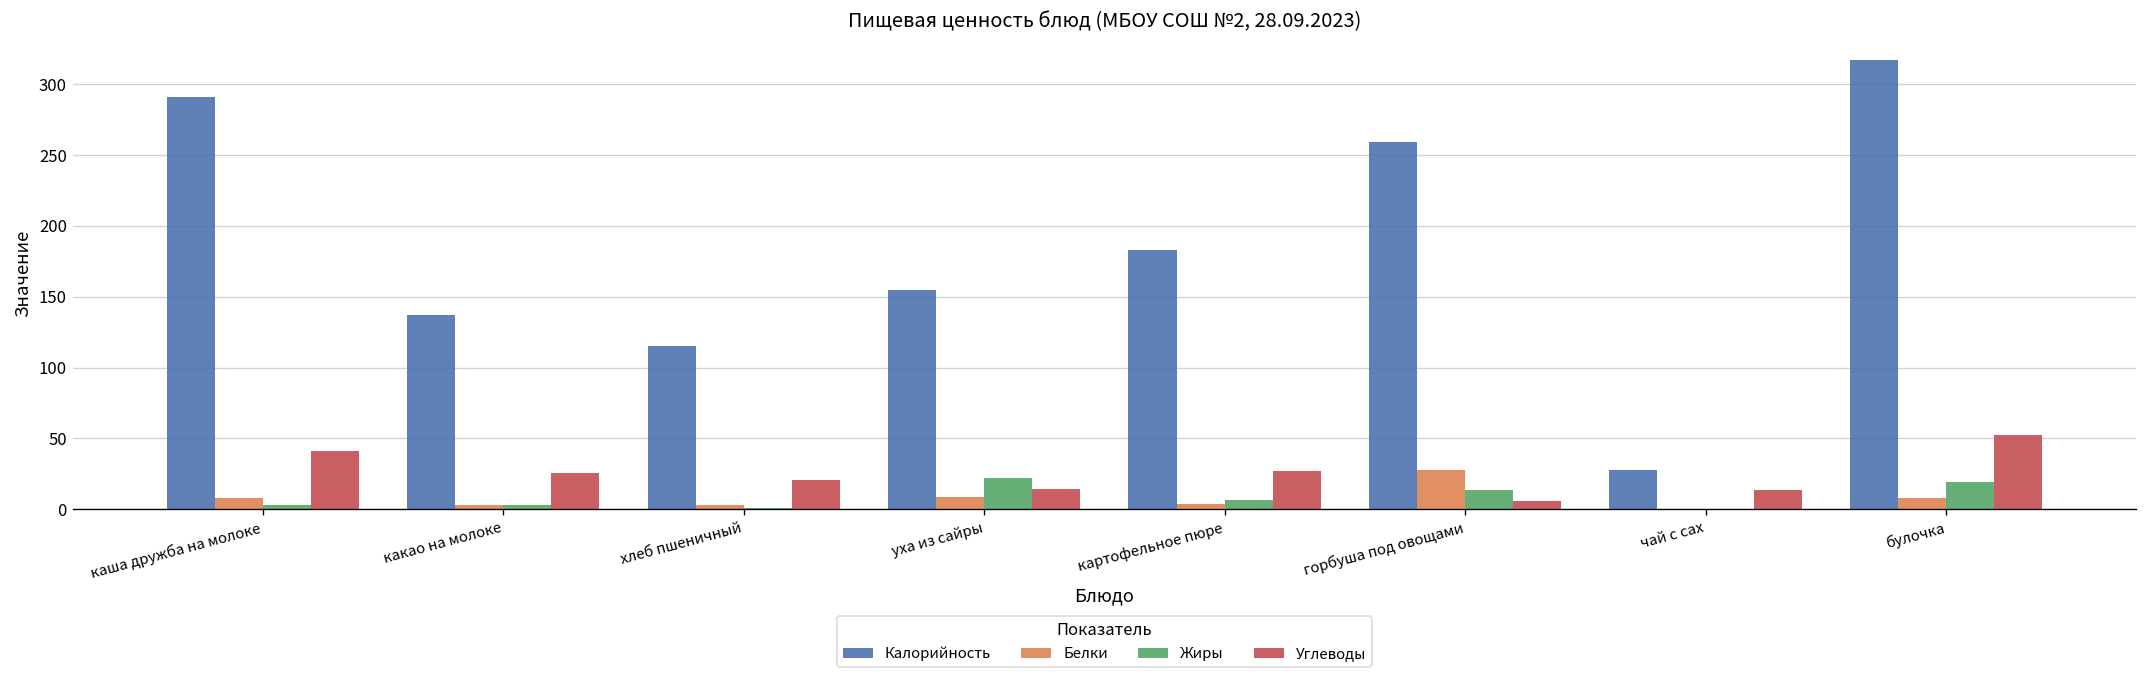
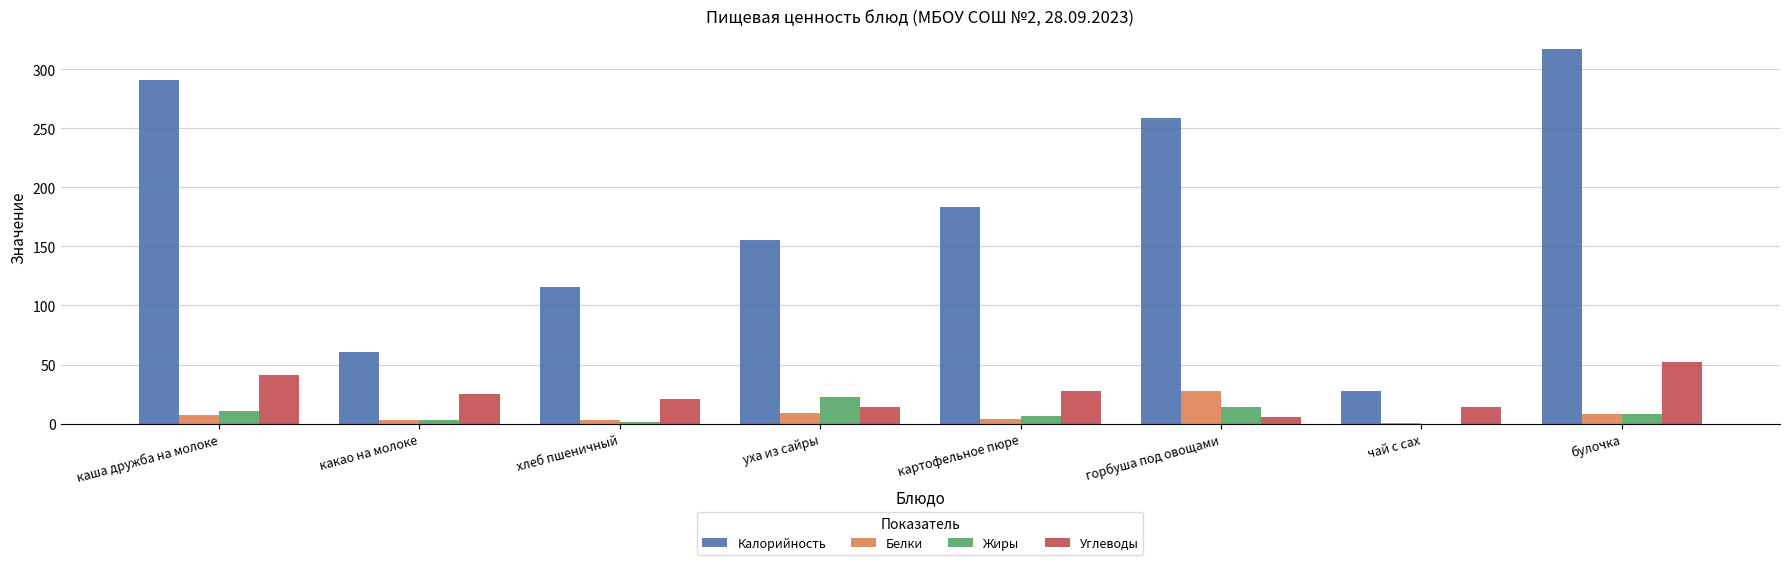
  {
    "Калорийность": {
      "каша дружба на молоке": 291,
-     "какао на молоке": 137,
+     "какао на молоке": 61,
      "хлеб пшеничный": 115,
      "уха из сайры": 155,
      "картофельное пюре": 183,
      "горбуша под овощами": 259,
      "чай с сах": 28,
      "булочка": 317
    },
    "Жиры": {
-     "каша дружба на молоке": 3,
+     "каша дружба на молоке": 11,
      "какао на молоке": 3,
      "уха из сайры": 22,
      "картофельное пюре": 6,
      "горбуша под овощами": 14,
      "чай с сах": 0,
-     "булочка": 19
+     "булочка": 8
    }
  }
